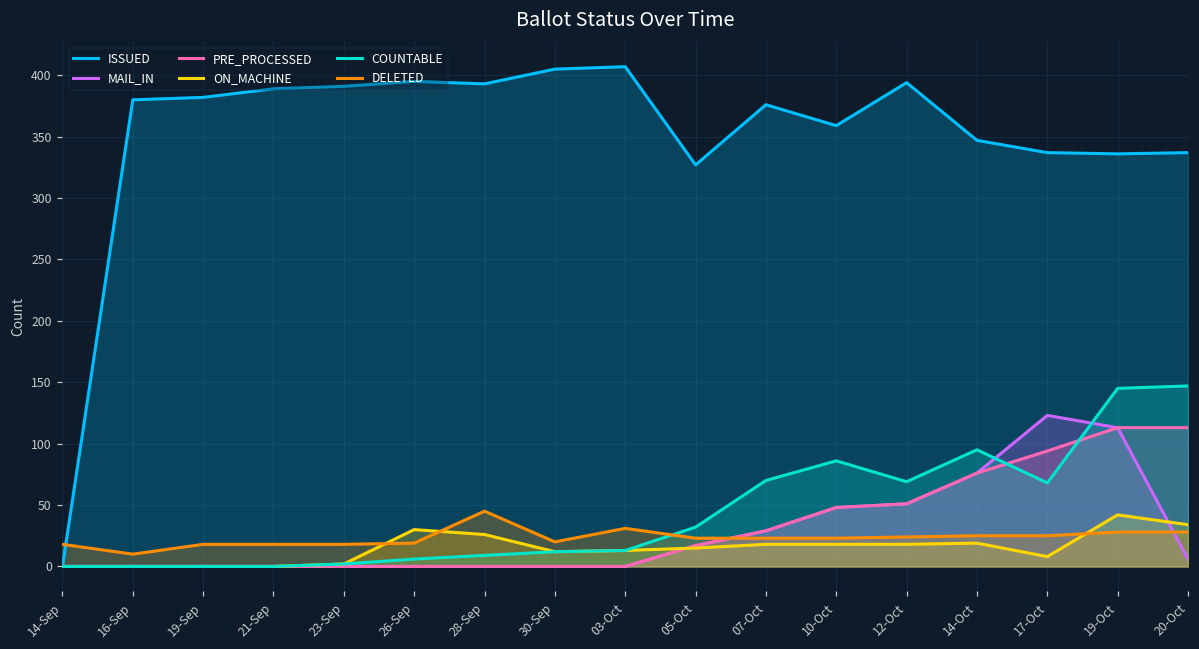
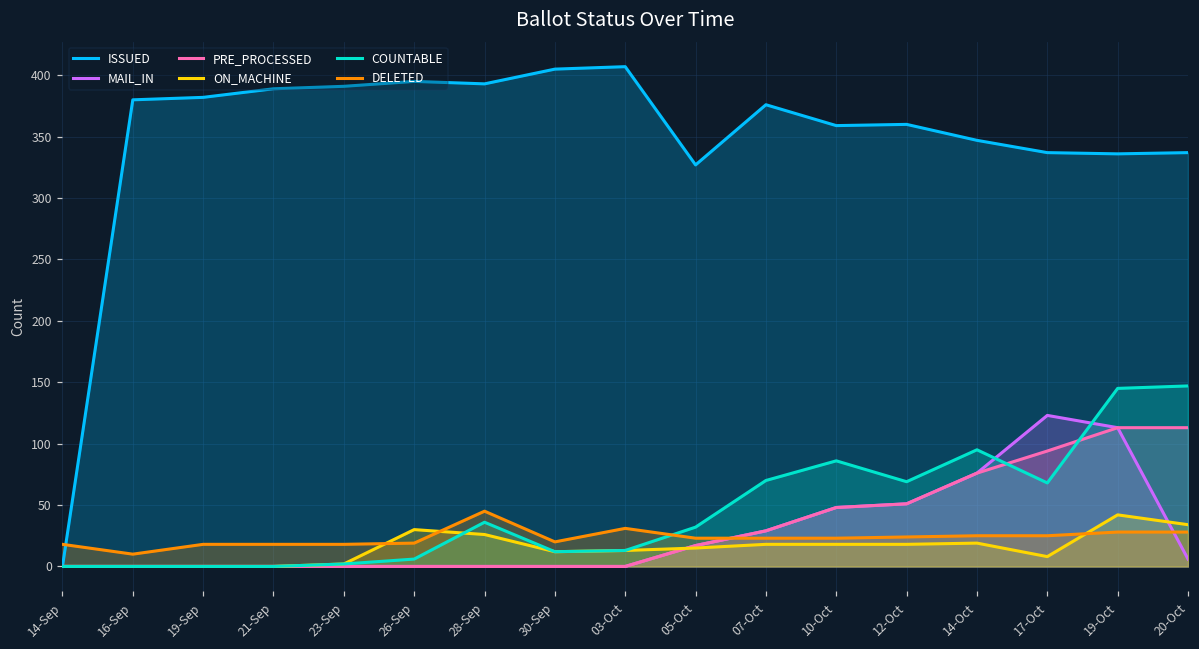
  {
    "ISSUED": {
      "16-Sep": 380,
      "19-Sep": 382,
      "21-Sep": 389,
      "23-Sep": 391,
      "28-Sep": 393,
      "30-Sep": 405,
      "03-Oct": 407,
      "05-Oct": 327,
      "07-Oct": 376,
      "10-Oct": 359,
-     "12-Oct": 394,
+     "12-Oct": 360,
      "14-Oct": 347,
      "17-Oct": 337,
      "19-Oct": 336,
      "20-Oct": 337
    },
    "MAIL_IN": {
      "17-Oct": 123,
      "20-Oct": 6
    },
    "PRE_PROCESSED": {
      "17-Oct": 94,
      "20-Oct": 113
    },
    "ON_MACHINE": {
      "26-Sep": 30,
      "28-Sep": 26,
      "07-Oct": 18,
      "10-Oct": 18,
      "12-Oct": 18,
      "14-Oct": 19,
      "17-Oct": 8,
      "19-Oct": 42,
      "20-Oct": 34
    },
    "COUNTABLE": {
      "26-Sep": 6,
-     "28-Sep": 9,
+     "28-Sep": 36,
      "05-Oct": 32,
      "07-Oct": 70,
      "10-Oct": 86,
      "12-Oct": 69,
      "14-Oct": 95,
      "17-Oct": 68,
      "19-Oct": 145,
      "20-Oct": 147
    },
    "DELETED": {
      "14-Sep": 18,
      "16-Sep": 10,
      "19-Sep": 18,
      "21-Sep": 18,
      "23-Sep": 18,
      "26-Sep": 19,
      "28-Sep": 45,
      "30-Sep": 20,
      "03-Oct": 31,
      "05-Oct": 23,
      "07-Oct": 23,
      "10-Oct": 23,
      "12-Oct": 24,
      "14-Oct": 25,
      "17-Oct": 25,
      "19-Oct": 28,
      "20-Oct": 28
    }
  }
